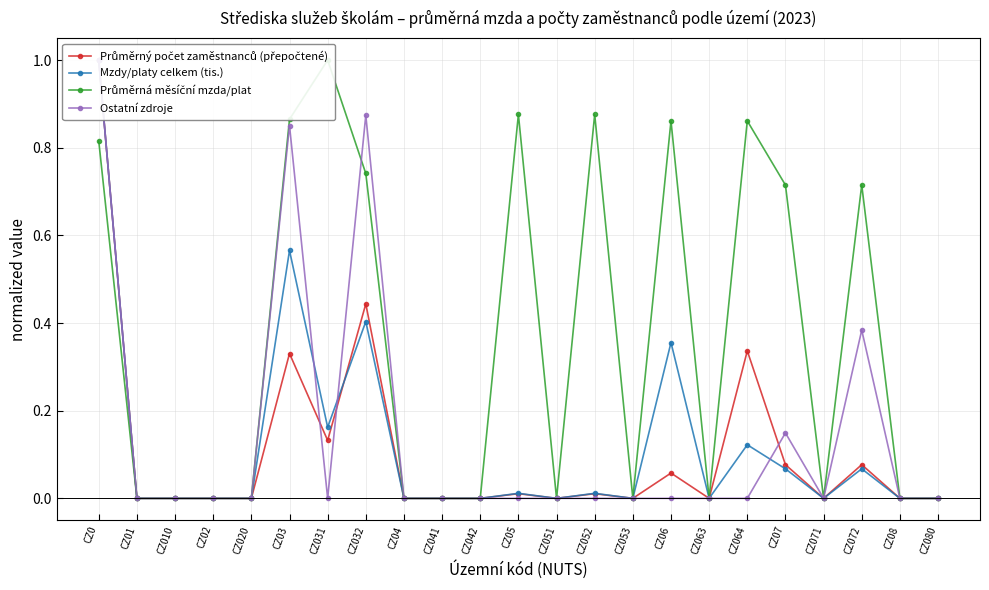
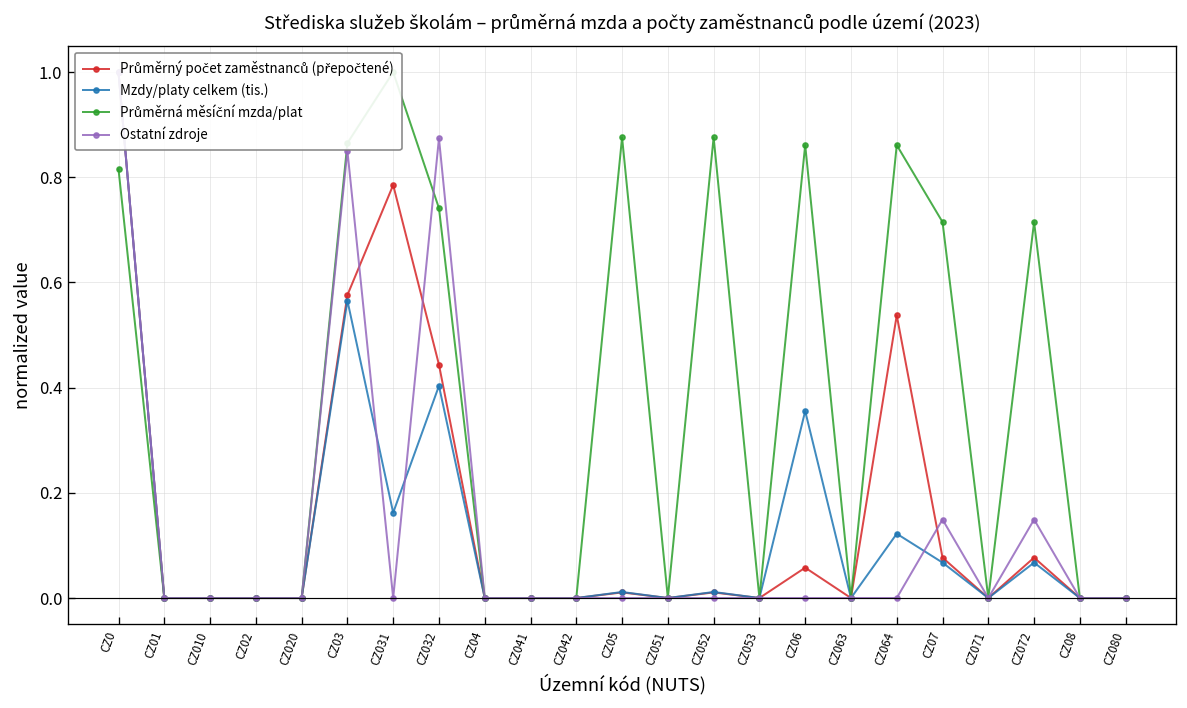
  {
    "Průměrný počet zaměstnanců (přepočtené)": {
-     "CZ03": 0.33,
-     "CZ031": 0.13,
+     "CZ03": 0.58,
+     "CZ031": 0.79,
      "CZ032": 0.44,
      "CZ06": 0.06,
-     "CZ064": 0.34,
+     "CZ064": 0.54,
      "CZ07": 0.08,
      "CZ072": 0.08
    },
    "Mzdy/platy celkem (tis.)": {
      "CZ03": 0.57,
      "CZ031": 0.16,
      "CZ032": 0.40,
      "CZ06": 0.36,
      "CZ064": 0.12,
      "CZ07": 0.07,
      "CZ072": 0.07
    },
    "Průměrná měsíční mzda/plat": {
      "CZ0": 0.82,
      "CZ032": 0.74,
      "CZ05": 0.88,
      "CZ052": 0.88,
      "CZ06": 0.86,
      "CZ064": 0.86,
      "CZ07": 0.71,
      "CZ072": 0.71
    },
    "Ostatní zdroje": {
      "CZ03": 0.85,
      "CZ031": 0.00,
      "CZ032": 0.87,
      "CZ05": 0.00,
      "CZ052": 0.00,
      "CZ06": 0.00,
      "CZ064": 0.00,
      "CZ07": 0.15,
-     "CZ072": 0.38
+     "CZ072": 0.15
    }
  }
